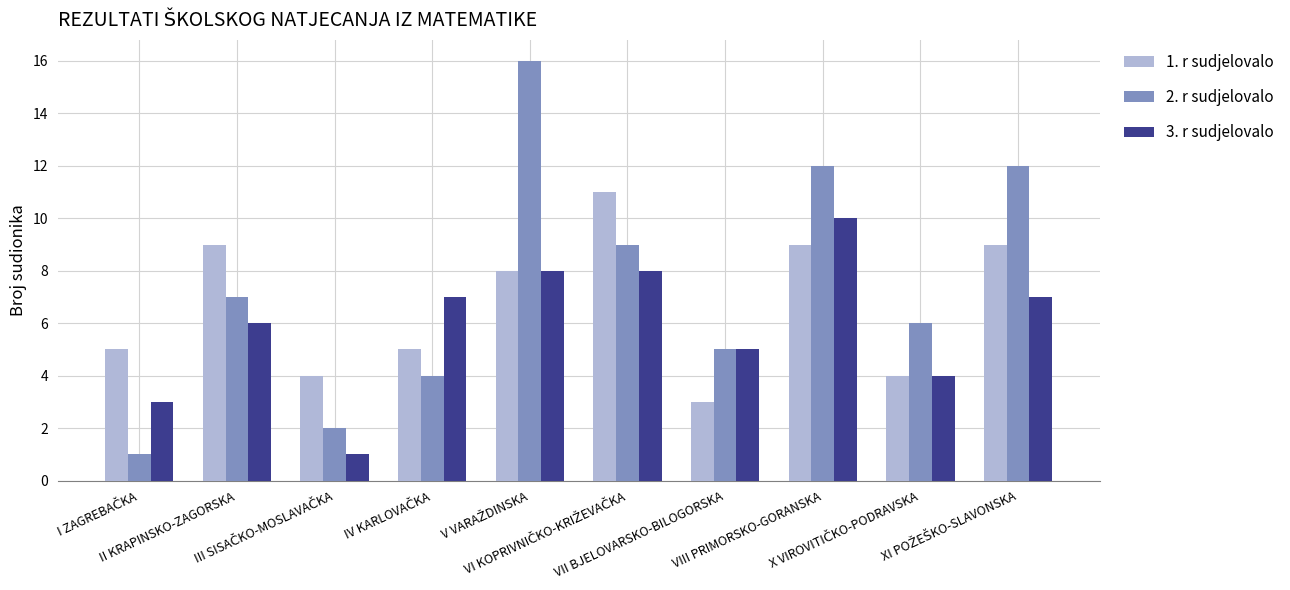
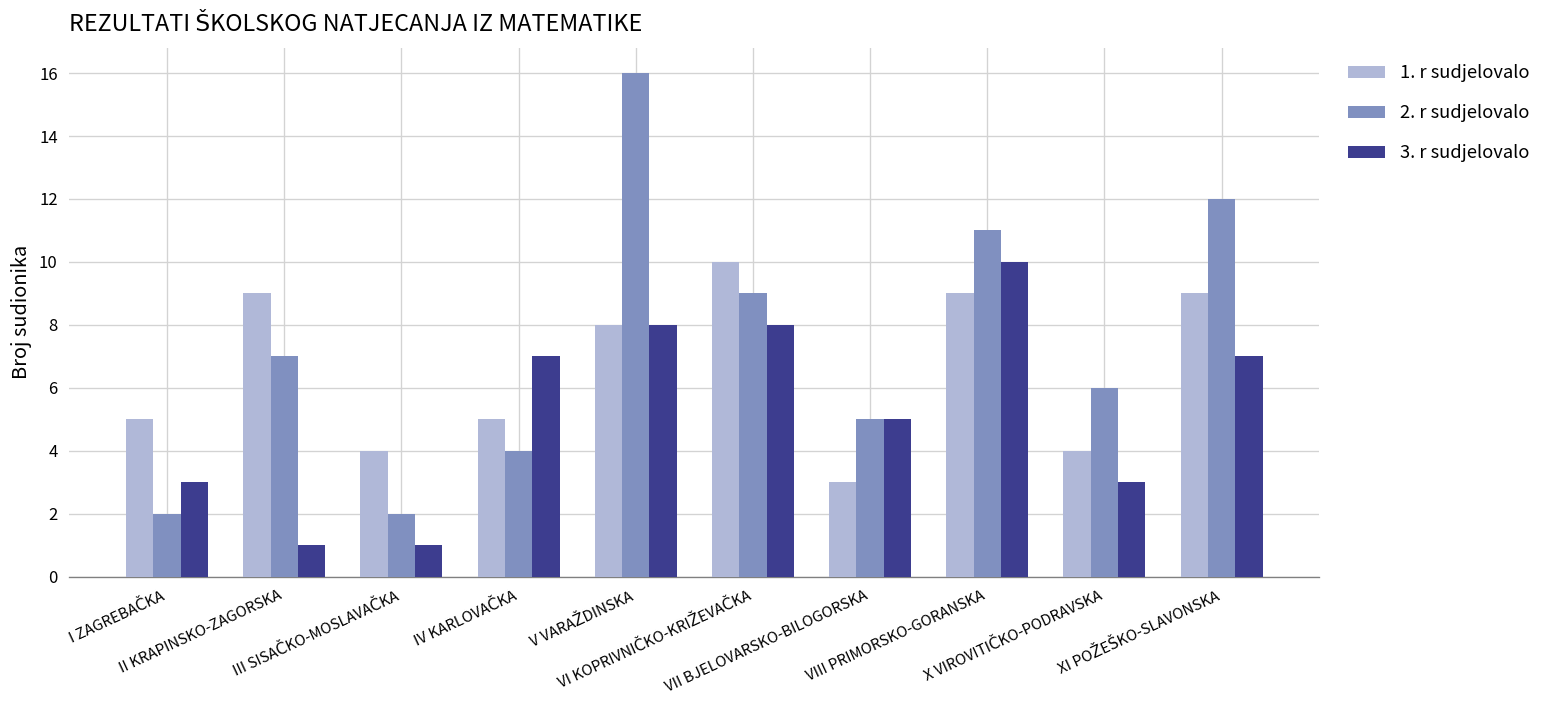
  {
    "1. r sudjelovalo": {
      "I ZAGREBAČKA": 5,
      "II KRAPINSKO-ZAGORSKA": 9,
      "III SISAČKO-MOSLAVAČKA": 4,
      "IV KARLOVAČKA": 5,
      "V VARAŽDINSKA": 8,
-     "VI KOPRIVNIČKO-KRIŽEVAČKA": 11,
+     "VI KOPRIVNIČKO-KRIŽEVAČKA": 10,
      "VII BJELOVARSKO-BILOGORSKA": 3,
      "VIII PRIMORSKO-GORANSKA": 9,
      "X VIROVITIČKO-PODRAVSKA": 4,
      "XI POŽEŠKO-SLAVONSKA": 9
    },
    "2. r sudjelovalo": {
-     "I ZAGREBAČKA": 1,
+     "I ZAGREBAČKA": 2,
      "II KRAPINSKO-ZAGORSKA": 7,
      "III SISAČKO-MOSLAVAČKA": 2,
      "IV KARLOVAČKA": 4,
      "V VARAŽDINSKA": 16,
      "VI KOPRIVNIČKO-KRIŽEVAČKA": 9,
      "VII BJELOVARSKO-BILOGORSKA": 5,
-     "VIII PRIMORSKO-GORANSKA": 12,
+     "VIII PRIMORSKO-GORANSKA": 11,
      "X VIROVITIČKO-PODRAVSKA": 6,
      "XI POŽEŠKO-SLAVONSKA": 12
    },
    "3. r sudjelovalo": {
      "I ZAGREBAČKA": 3,
-     "II KRAPINSKO-ZAGORSKA": 6,
+     "II KRAPINSKO-ZAGORSKA": 1,
      "III SISAČKO-MOSLAVAČKA": 1,
      "IV KARLOVAČKA": 7,
      "V VARAŽDINSKA": 8,
      "VI KOPRIVNIČKO-KRIŽEVAČKA": 8,
      "VII BJELOVARSKO-BILOGORSKA": 5,
      "VIII PRIMORSKO-GORANSKA": 10,
-     "X VIROVITIČKO-PODRAVSKA": 4,
+     "X VIROVITIČKO-PODRAVSKA": 3,
      "XI POŽEŠKO-SLAVONSKA": 7
    }
  }
